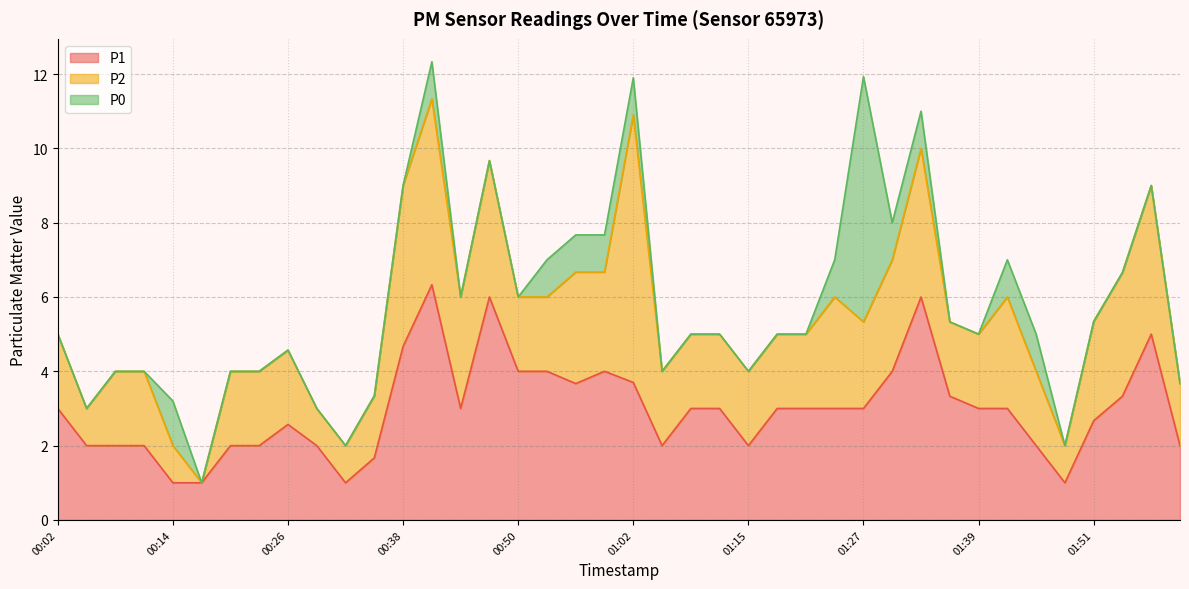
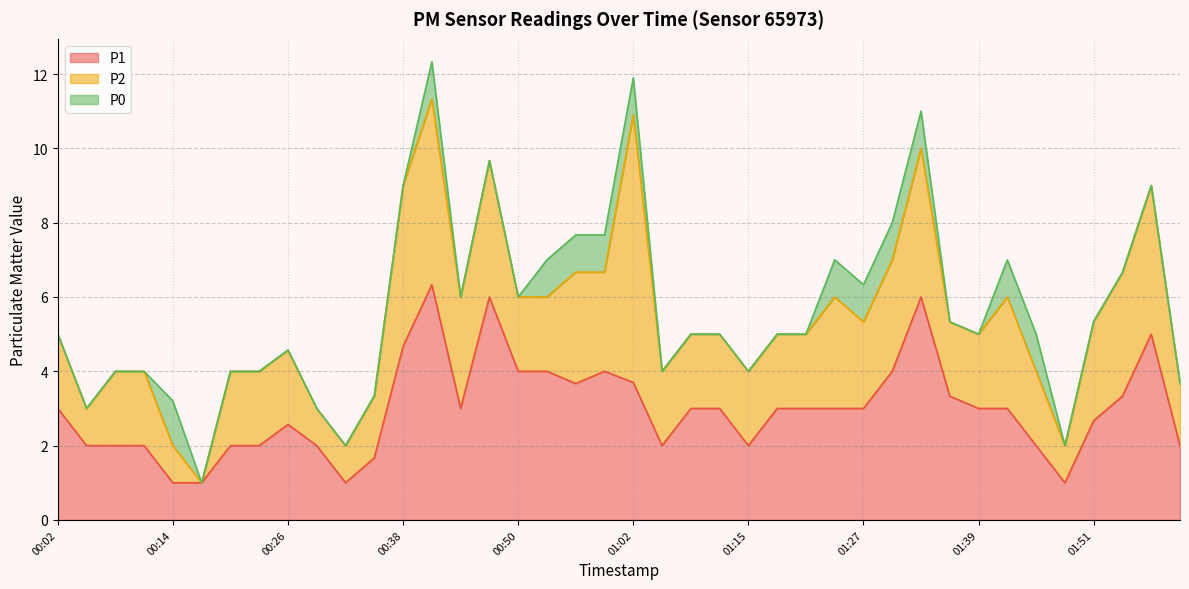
  {
    "P1": {
      "00:02": 3.0,
      "00:14": 1.0,
      "00:26": 2.6,
      "00:38": 4.7,
      "00:50": 4.0,
      "01:02": 3.7,
      "01:15": 2.0,
      "01:27": 3.0,
      "01:39": 3.0,
      "01:51": 2.7
    },
    "P2": {
      "00:14": 1.0,
      "01:02": 7.2,
      "01:27": 2.3
    },
    "P0": {
      "00:14": 1.2,
      "01:02": 1.0,
-     "01:27": 6.6
+     "01:27": 1.0
    }
  }
